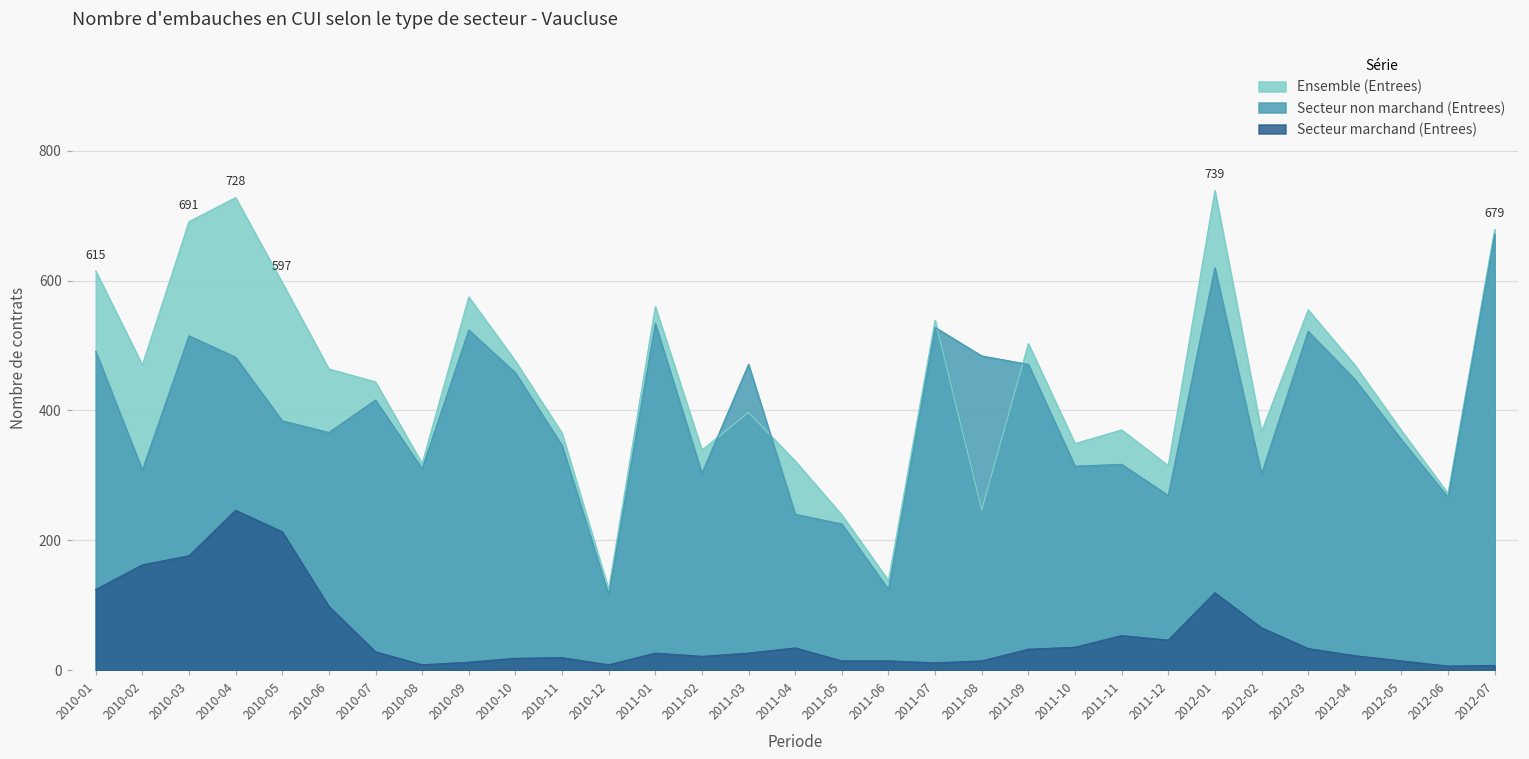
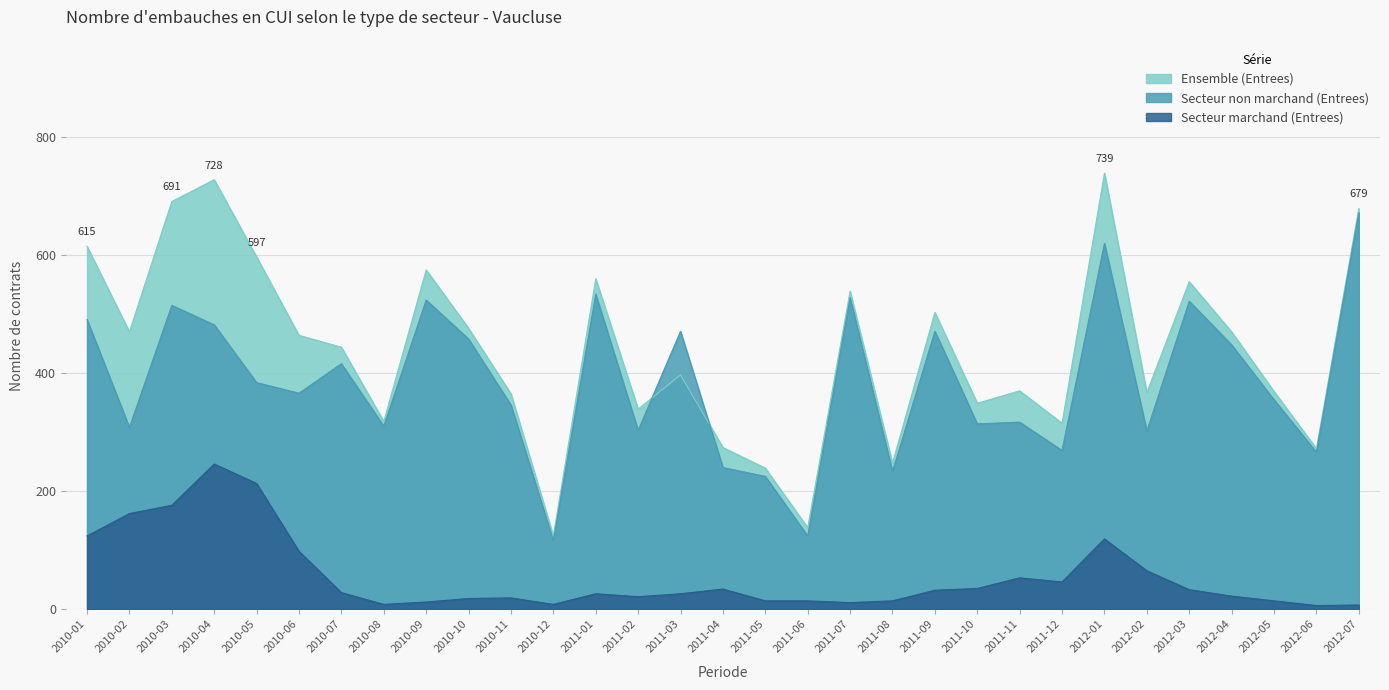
  {
    "Ensemble (Entrees)": {
      "2010-02": 470,
      "2010-06": 460,
      "2010-07": 440,
      "2010-08": 320,
      "2010-09": 580,
      "2010-10": 480,
      "2010-11": 370,
      "2010-12": 120,
      "2011-01": 560,
      "2011-02": 340,
      "2011-03": 400,
-     "2011-04": 320,
+     "2011-04": 270,
      "2011-05": 240,
      "2011-06": 140,
      "2011-07": 540,
      "2011-08": 250,
      "2011-09": 500,
      "2011-10": 350,
      "2011-11": 370,
      "2011-12": 320,
      "2012-02": 370,
      "2012-03": 560,
      "2012-04": 470,
      "2012-05": 370,
      "2012-06": 270
    },
    "Secteur non marchand (Entrees)": {
      "2010-01": 490,
      "2010-02": 310,
      "2010-03": 520,
      "2010-04": 480,
      "2010-05": 380,
      "2010-06": 370,
      "2010-07": 420,
      "2010-08": 310,
      "2010-09": 520,
      "2010-10": 460,
      "2010-11": 350,
      "2010-12": 120,
      "2011-01": 530,
      "2011-02": 300,
      "2011-03": 470,
      "2011-04": 240,
      "2011-05": 230,
      "2011-06": 120,
      "2011-07": 530,
-     "2011-08": 480,
+     "2011-08": 230,
      "2011-09": 470,
      "2011-10": 310,
      "2011-11": 320,
      "2011-12": 270,
      "2012-01": 620,
      "2012-02": 300,
      "2012-03": 520,
      "2012-04": 450,
      "2012-05": 360,
      "2012-06": 270,
      "2012-07": 670
    },
    "Secteur marchand (Entrees)": {
      "2010-01": 120,
      "2010-02": 160,
      "2010-03": 180,
      "2010-04": 250,
      "2010-05": 210,
      "2010-06": 100,
      "2010-07": 30,
      "2010-08": 10,
      "2010-09": 10,
      "2010-10": 20,
      "2010-11": 20,
      "2010-12": 10,
      "2011-01": 30,
      "2011-02": 20,
      "2011-03": 30,
      "2011-04": 30,
      "2011-05": 10,
      "2011-06": 10,
      "2011-07": 10,
      "2011-08": 10,
      "2011-09": 30,
      "2011-10": 40,
      "2011-11": 50,
      "2011-12": 50,
      "2012-01": 120,
      "2012-02": 70,
      "2012-03": 30,
      "2012-04": 20,
      "2012-05": 10,
      "2012-06": 10,
      "2012-07": 10
    }
  }
